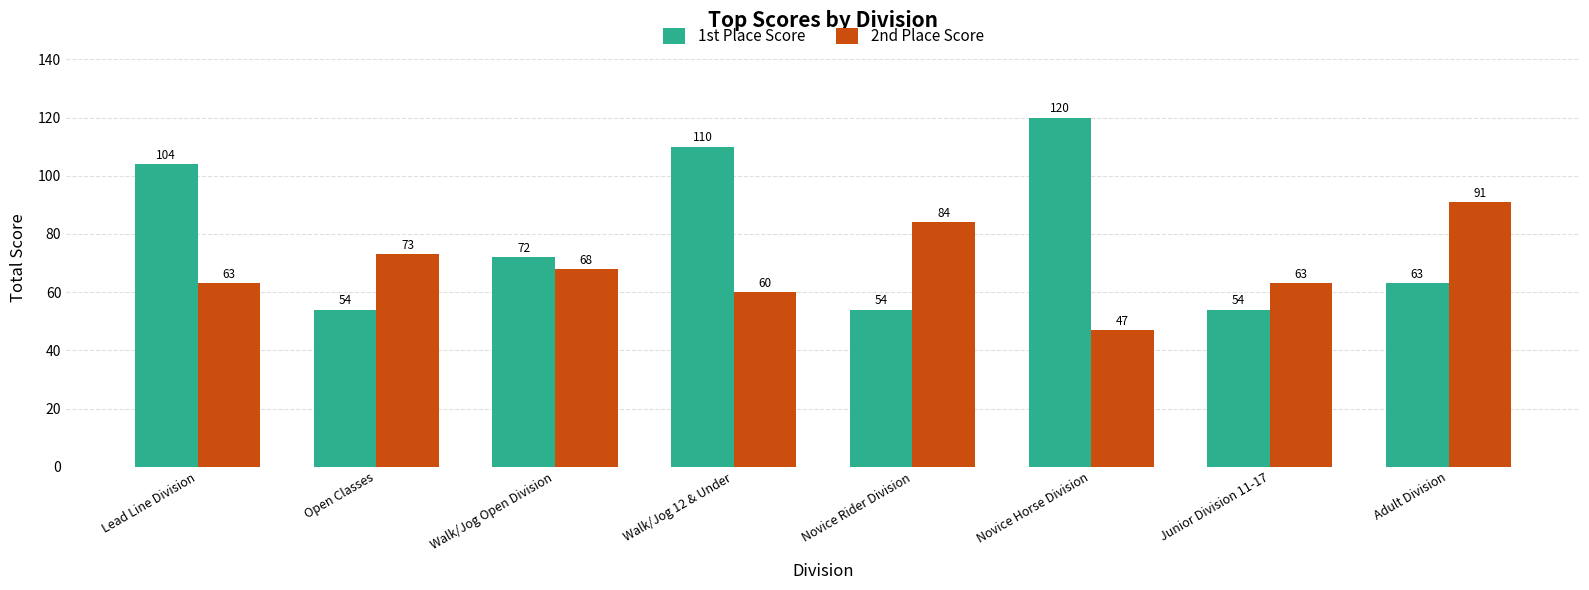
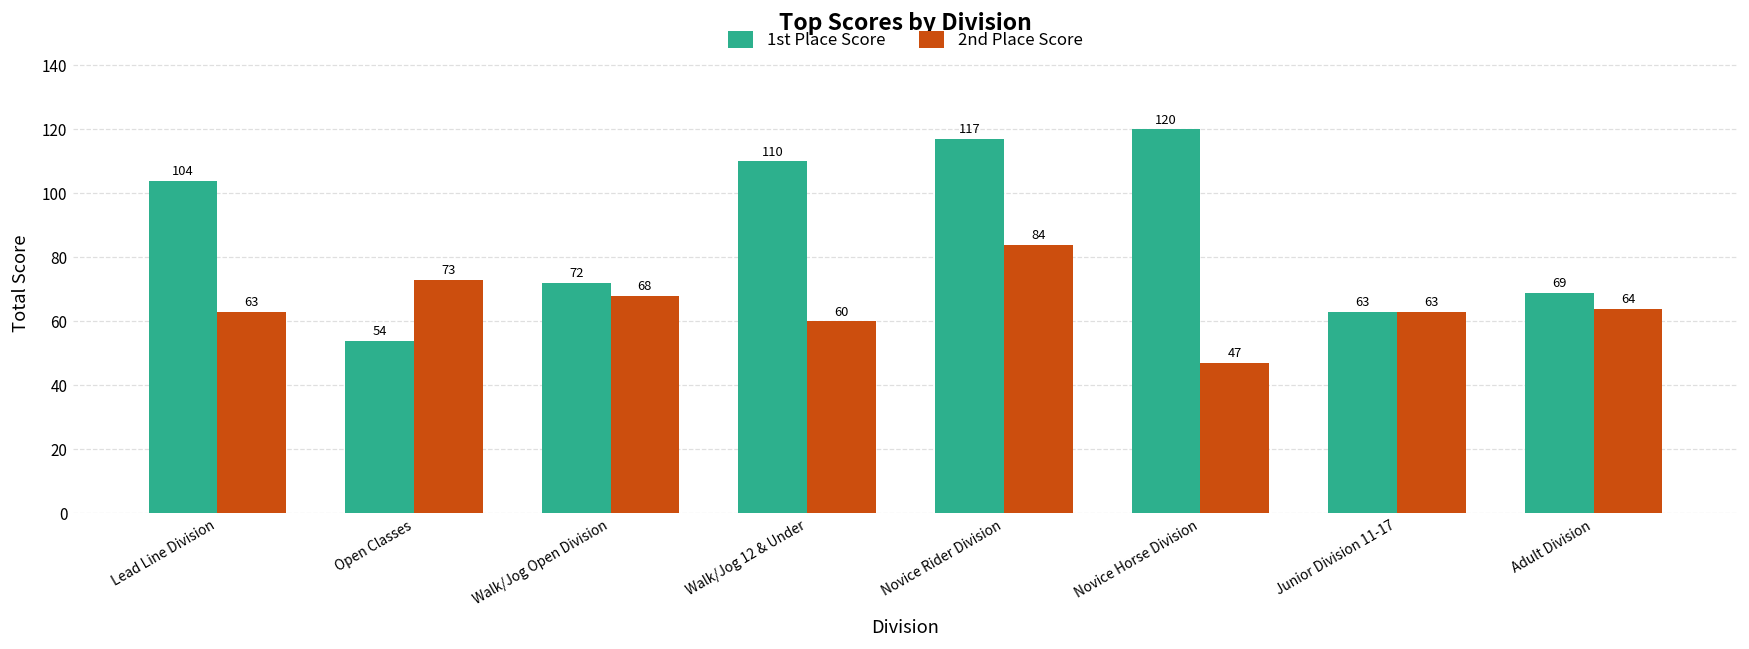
  {
    "1st Place Score": {
      "Lead Line Division": 104,
      "Open Classes": 54,
      "Walk/Jog Open Division": 72,
      "Walk/Jog 12 & Under": 110,
-     "Novice Rider Division": 54,
+     "Novice Rider Division": 117,
      "Novice Horse Division": 120,
-     "Junior Division 11-17": 54,
-     "Adult Division": 63
+     "Junior Division 11-17": 63,
+     "Adult Division": 69
    },
    "2nd Place Score": {
      "Lead Line Division": 63,
      "Open Classes": 73,
      "Walk/Jog Open Division": 68,
      "Walk/Jog 12 & Under": 60,
      "Novice Rider Division": 84,
      "Novice Horse Division": 47,
      "Junior Division 11-17": 63,
-     "Adult Division": 91
+     "Adult Division": 64
    }
  }
